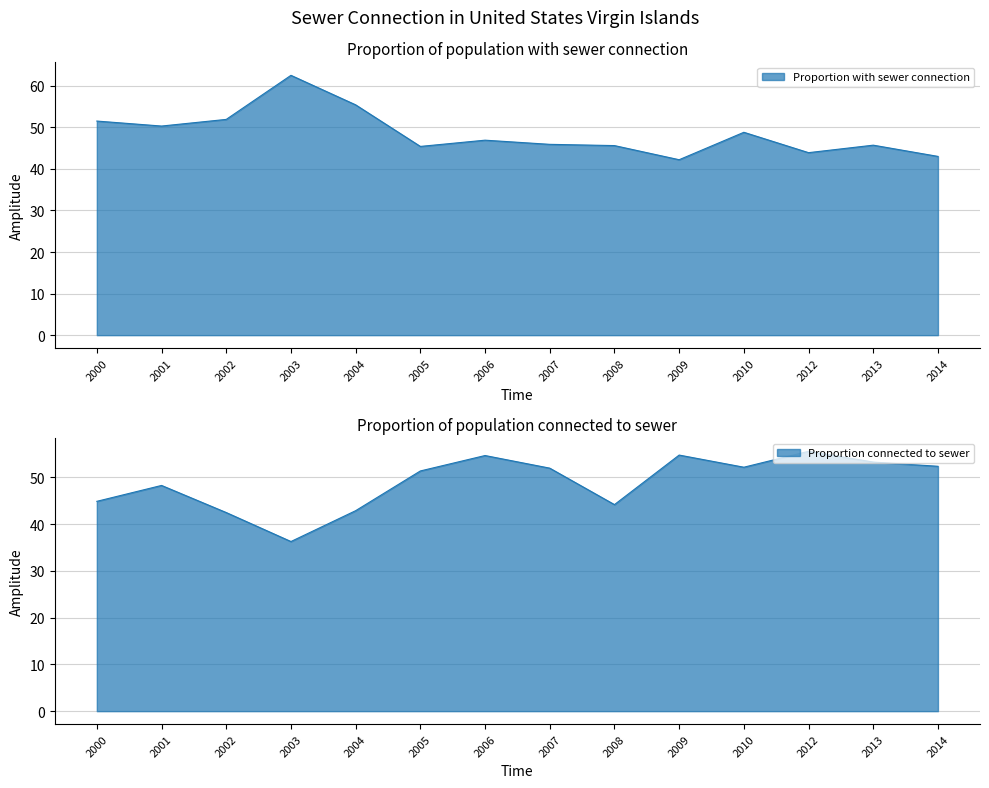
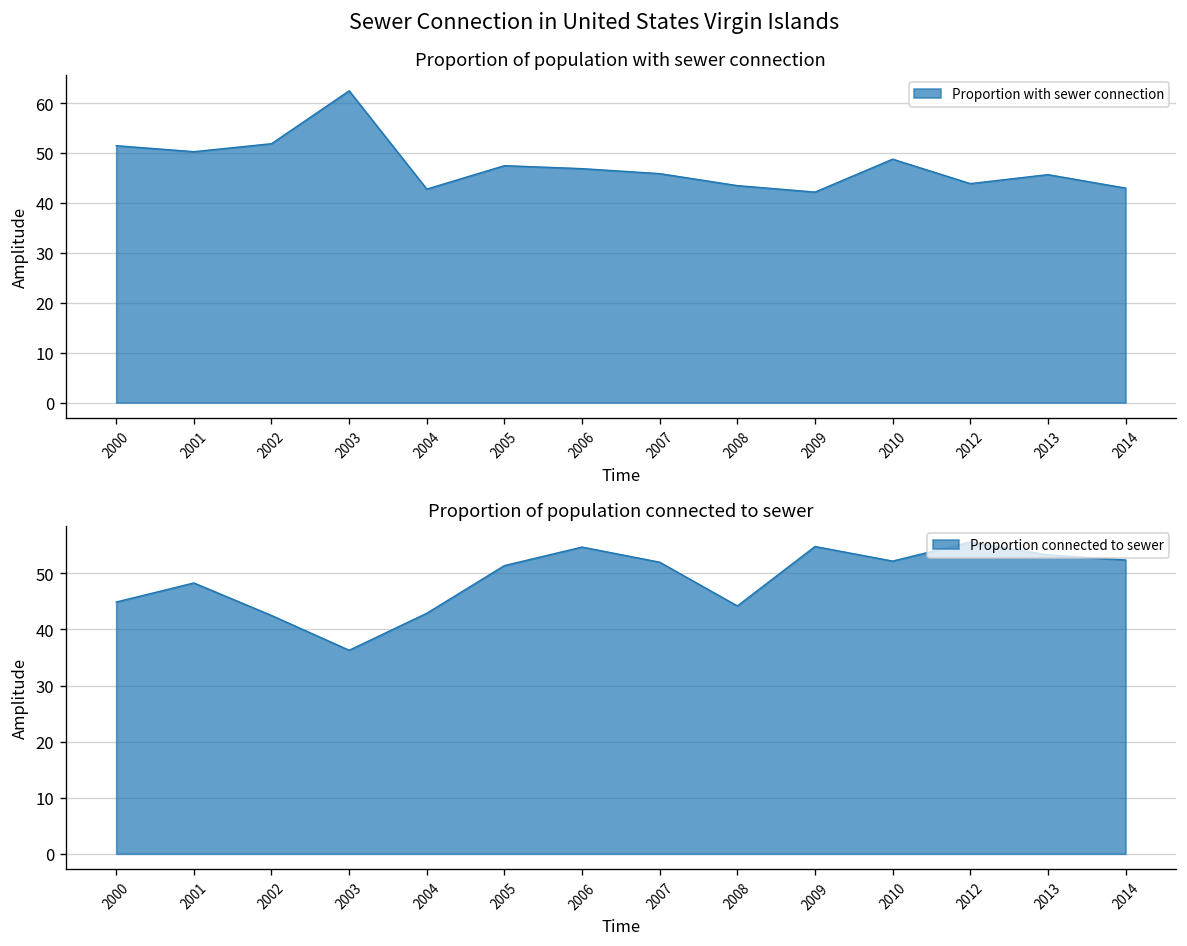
  {
    "Proportion of population with sewer connection": {
      "2000": 52,
      "2001": 50,
      "2002": 52,
      "2003": 63,
-     "2004": 55,
-     "2005": 45,
+     "2004": 43,
+     "2005": 48,
      "2006": 47,
      "2007": 46,
-     "2008": 46,
+     "2008": 44,
      "2009": 42,
      "2010": 49,
      "2012": 44,
      "2013": 46,
      "2014": 43
    },
    "Proportion of population connected to sewer": {
      "2000": 45,
      "2001": 48,
      "2002": 43,
      "2003": 36,
      "2004": 43,
      "2005": 51,
      "2006": 55,
      "2007": 52,
      "2008": 44,
      "2009": 55,
      "2010": 52,
      "2014": 52
    }
  }
